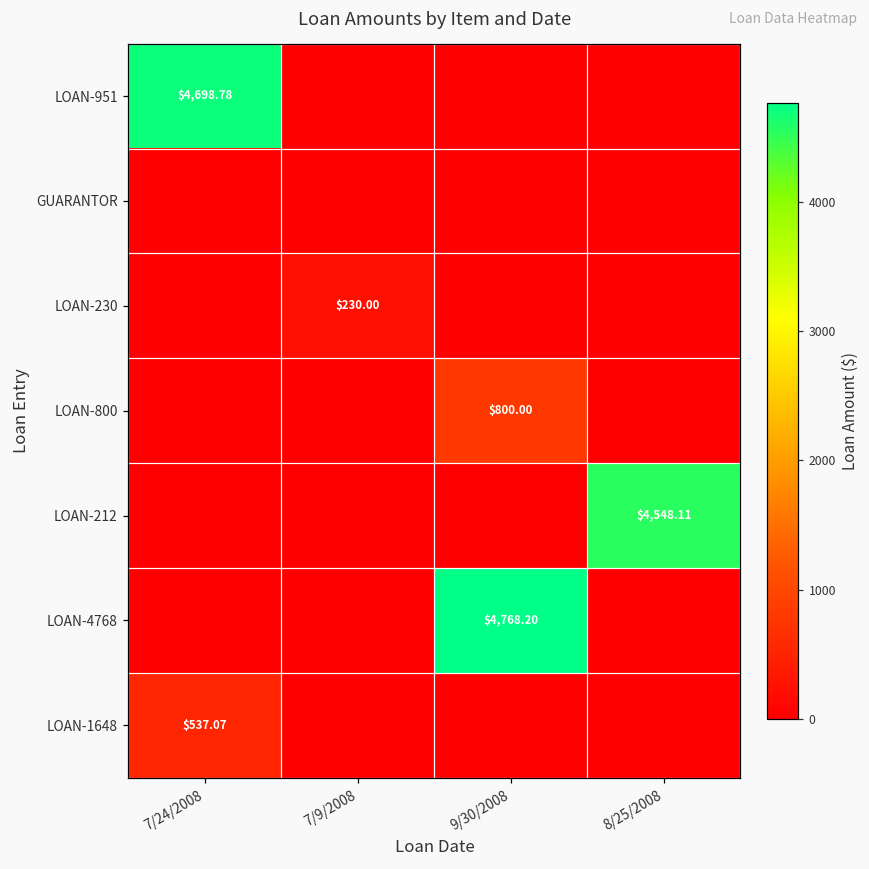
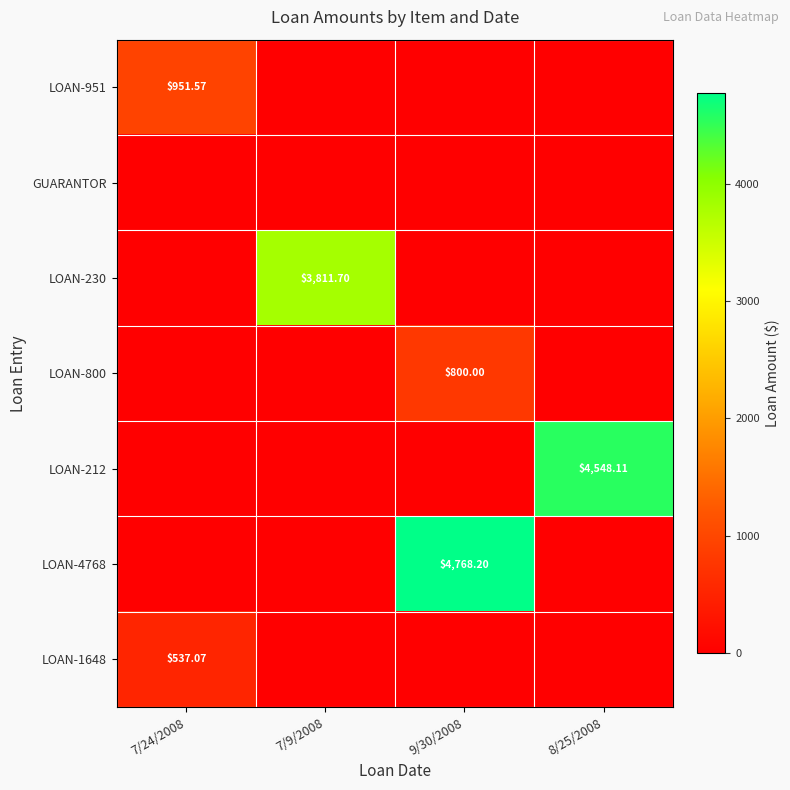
  {
    "LOAN-951": {
-     "7/24/2008": "$4,698.78"
+     "7/24/2008": "$951.57"
    },
    "LOAN-230": {
-     "7/9/2008": "$230.00"
+     "7/9/2008": "$3,811.70"
    },
    "LOAN-800": {
      "9/30/2008": "$800.00"
    },
    "LOAN-212": {
      "8/25/2008": "$4,548.11"
    },
    "LOAN-4768": {
      "9/30/2008": "$4,768.20"
    },
    "LOAN-1648": {
      "7/24/2008": "$537.07"
    }
  }
